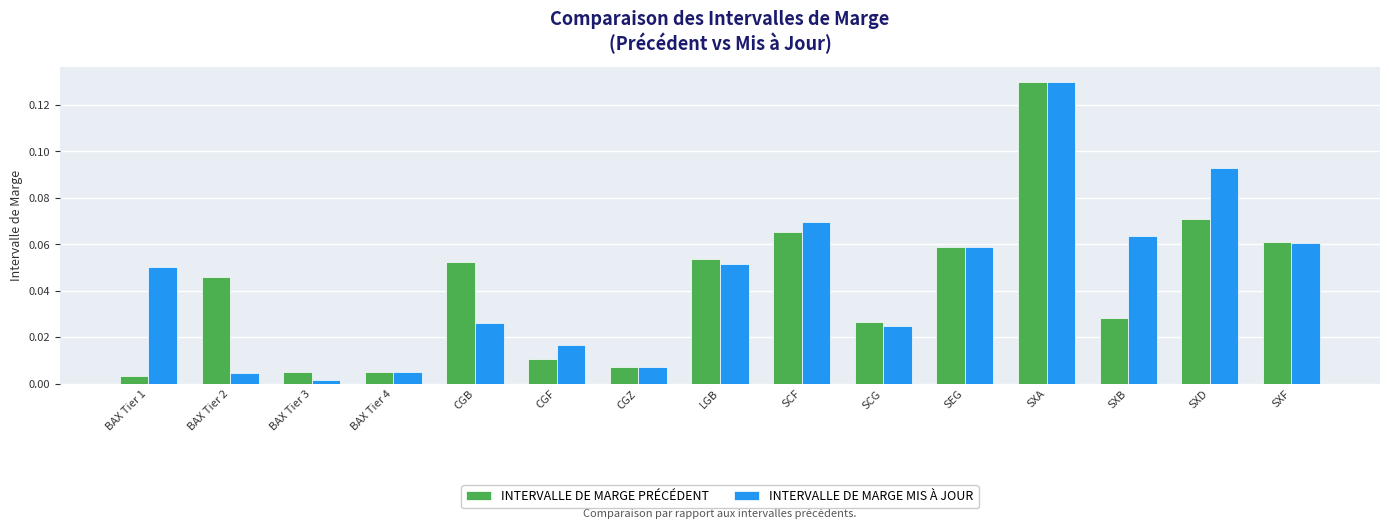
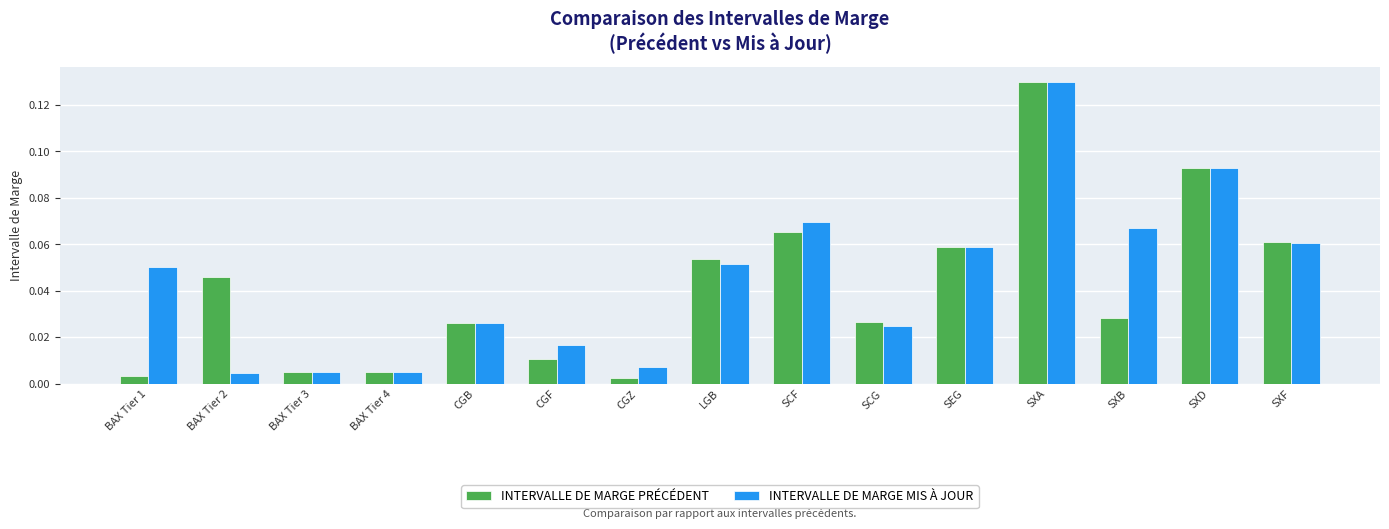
  {
    "INTERVALLE DE MARGE PRÉCÉDENT": {
      "BAX Tier 1": 0.004,
      "BAX Tier 2": 0.046,
      "BAX Tier 3": 0.005,
      "BAX Tier 4": 0.005,
-     "CGB": 0.053,
+     "CGB": 0.026,
      "CGF": 0.010,
-     "CGZ": 0.007,
+     "CGZ": 0.002,
      "LGB": 0.054,
      "SCF": 0.065,
      "SCG": 0.027,
      "SEG": 0.059,
      "SXA": 0.130,
      "SXB": 0.028,
-     "SXD": 0.071,
+     "SXD": 0.093,
      "SXF": 0.061
    },
    "INTERVALLE DE MARGE MIS À JOUR": {
      "BAX Tier 1": 0.050,
      "BAX Tier 2": 0.005,
-     "BAX Tier 3": 0.002,
+     "BAX Tier 3": 0.005,
      "BAX Tier 4": 0.005,
      "CGB": 0.026,
      "CGF": 0.017,
      "CGZ": 0.007,
      "LGB": 0.051,
      "SCF": 0.070,
      "SCG": 0.025,
      "SEG": 0.059,
      "SXA": 0.130,
-     "SXB": 0.064,
+     "SXB": 0.067,
      "SXD": 0.093,
      "SXF": 0.061
    }
  }
